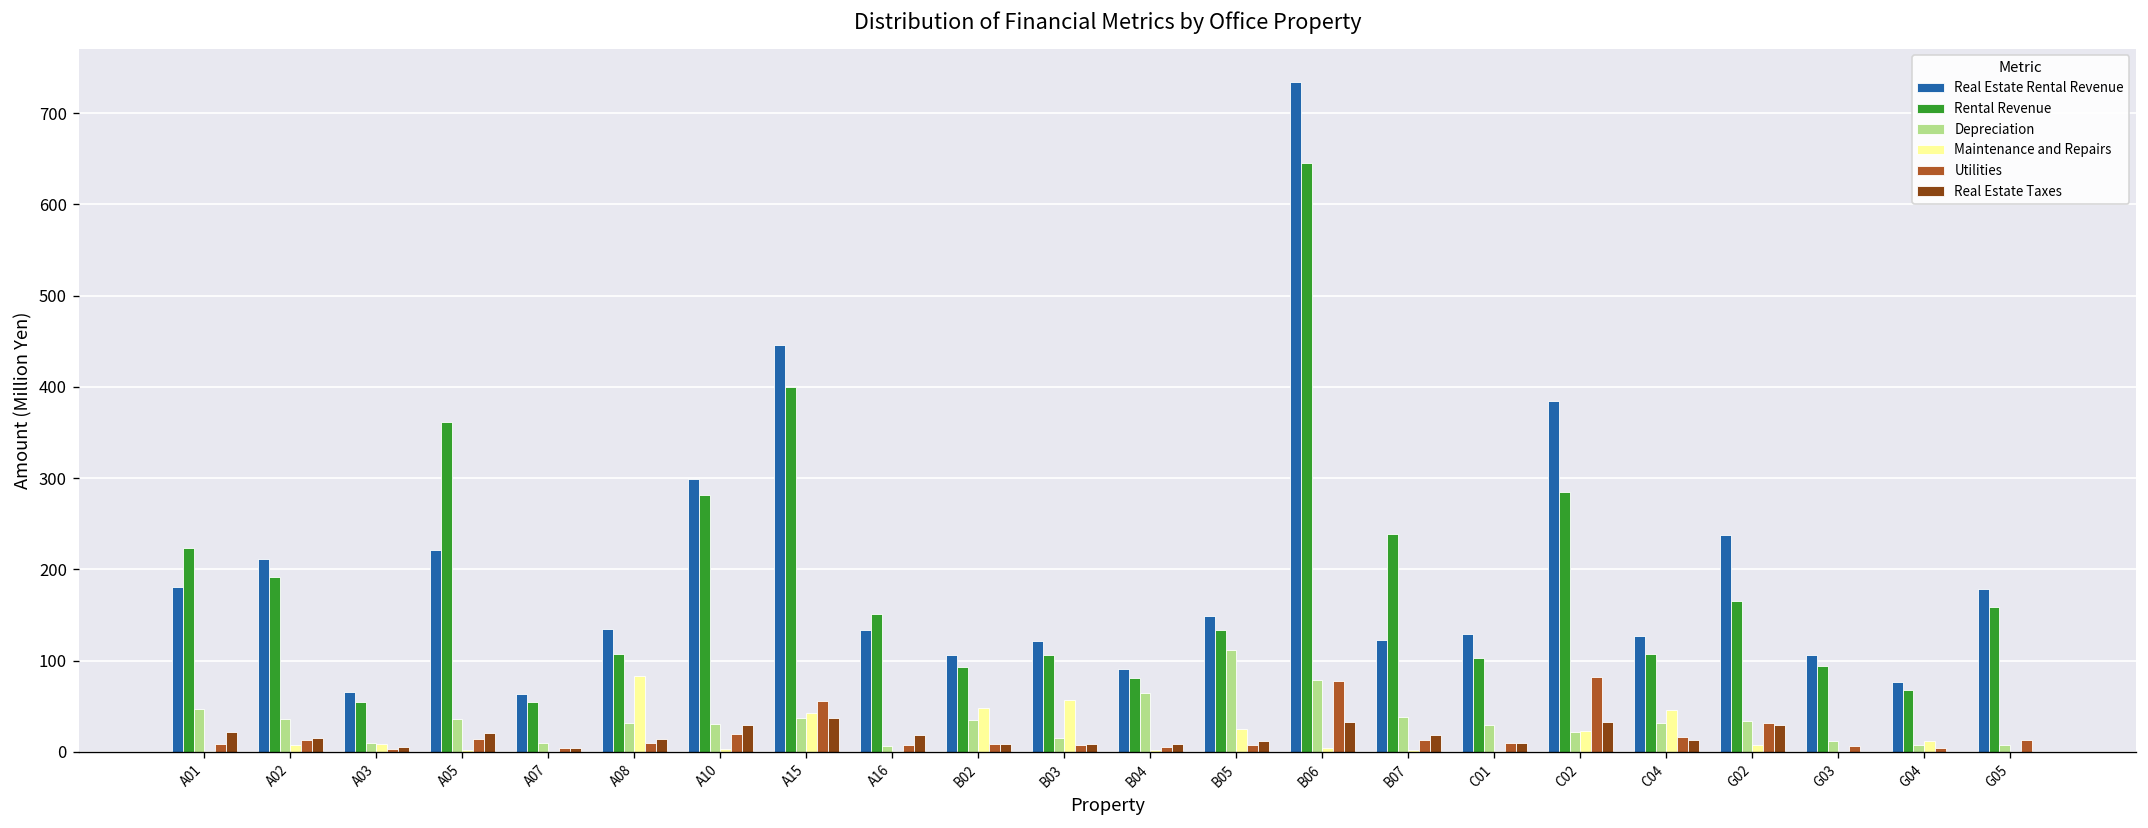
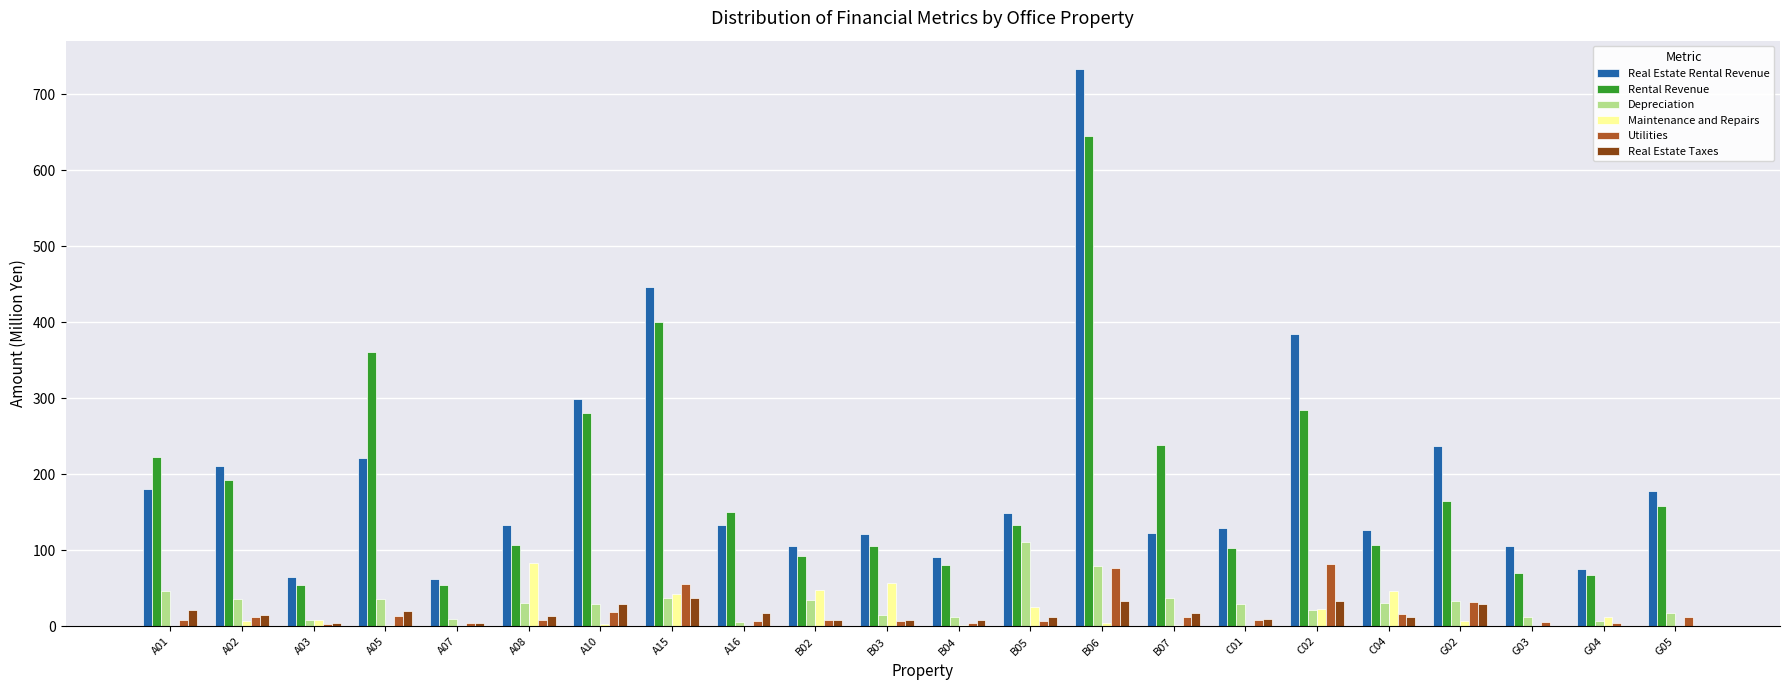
  {
    "Real Estate Rental Revenue": {
      "A01": 180,
      "A02": 210,
      "A03": 70,
      "A05": 220,
      "A07": 60,
      "A08": 130,
      "A10": 300,
      "A15": 450,
      "A16": 130,
      "B02": 110,
      "B03": 120,
      "B04": 90,
      "B05": 150,
      "B06": 730,
      "B07": 120,
      "C01": 130,
      "C02": 390,
      "C04": 130,
      "G02": 240,
      "G03": 110,
      "G04": 80,
      "G05": 180
    },
    "Rental Revenue": {
      "A01": 220,
      "A02": 190,
      "A03": 60,
      "A05": 360,
      "A07": 60,
      "A08": 110,
      "A10": 280,
      "A15": 400,
      "A16": 150,
      "B02": 90,
      "B03": 110,
      "B04": 80,
      "B05": 130,
      "B06": 650,
      "B07": 240,
      "C01": 100,
      "C02": 290,
      "C04": 110,
      "G02": 170,
-     "G03": 90,
+     "G03": 70,
      "G04": 70,
      "G05": 160
    },
    "Depreciation": {
      "A01": 50,
      "A02": 40,
      "A03": 10,
      "A05": 40,
      "A07": 10,
      "A08": 30,
      "A10": 30,
      "A15": 40,
      "A16": 10,
      "B02": 40,
      "B03": 20,
-     "B04": 60,
+     "B04": 10,
      "B05": 110,
      "B06": 80,
      "B07": 40,
      "C01": 30,
      "C02": 20,
      "C04": 30,
      "G02": 30,
      "G03": 10,
      "G04": 10,
-     "G05": 10
+     "G05": 20
    },
    "Maintenance and Repairs": {
      "A02": 10,
      "A03": 10,
      "A07": 0,
      "A08": 80,
      "A15": 40,
      "B02": 50,
      "B03": 60,
      "B05": 30,
      "B06": 0,
      "C02": 20,
      "C04": 50,
      "G02": 10,
      "G03": 0,
      "G04": 10,
      "G05": 0
    }
  }
